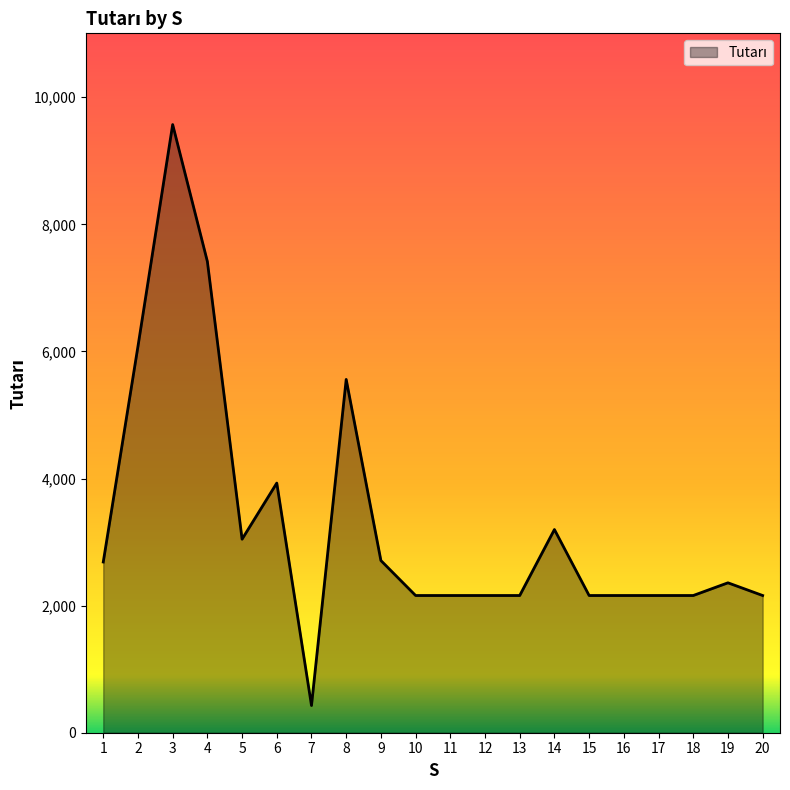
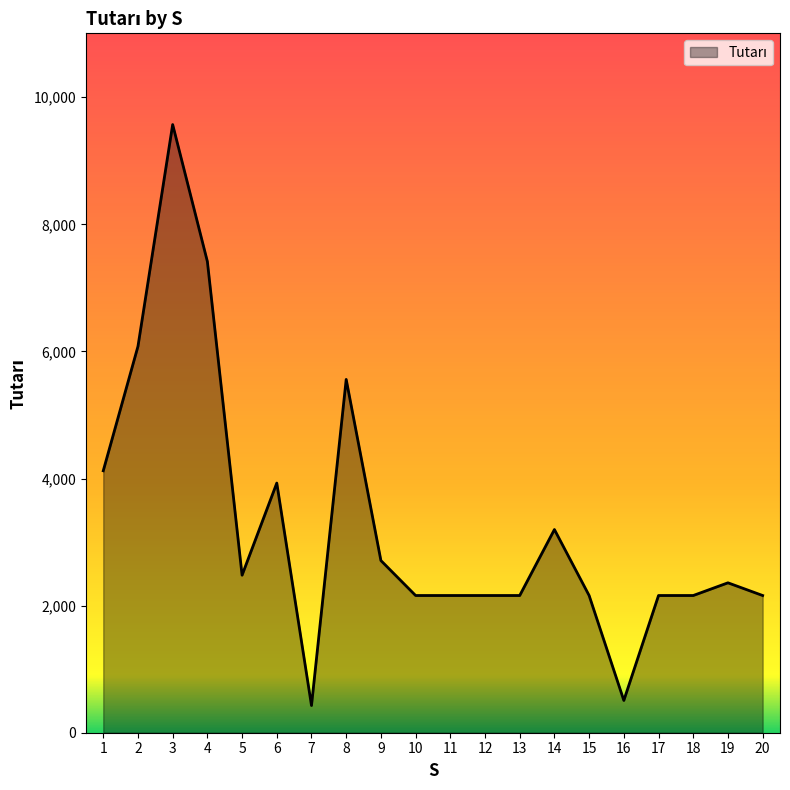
  {
-   "1": "2,700",
+   "1": "4,100",
    "2": "6,100",
    "3": "9,600",
    "4": "7,400",
-   "5": "3,000",
+   "5": "2,500",
    "6": "3,900",
    "7": "400",
    "8": "5,600",
    "9": "2,700",
    "10": "2,200",
    "11": "2,200",
    "12": "2,200",
    "13": "2,200",
    "14": "3,200",
    "15": "2,200",
-   "16": "2,200",
+   "16": "500",
    "17": "2,200",
    "18": "2,200",
    "19": "2,400",
    "20": "2,200"
  }
